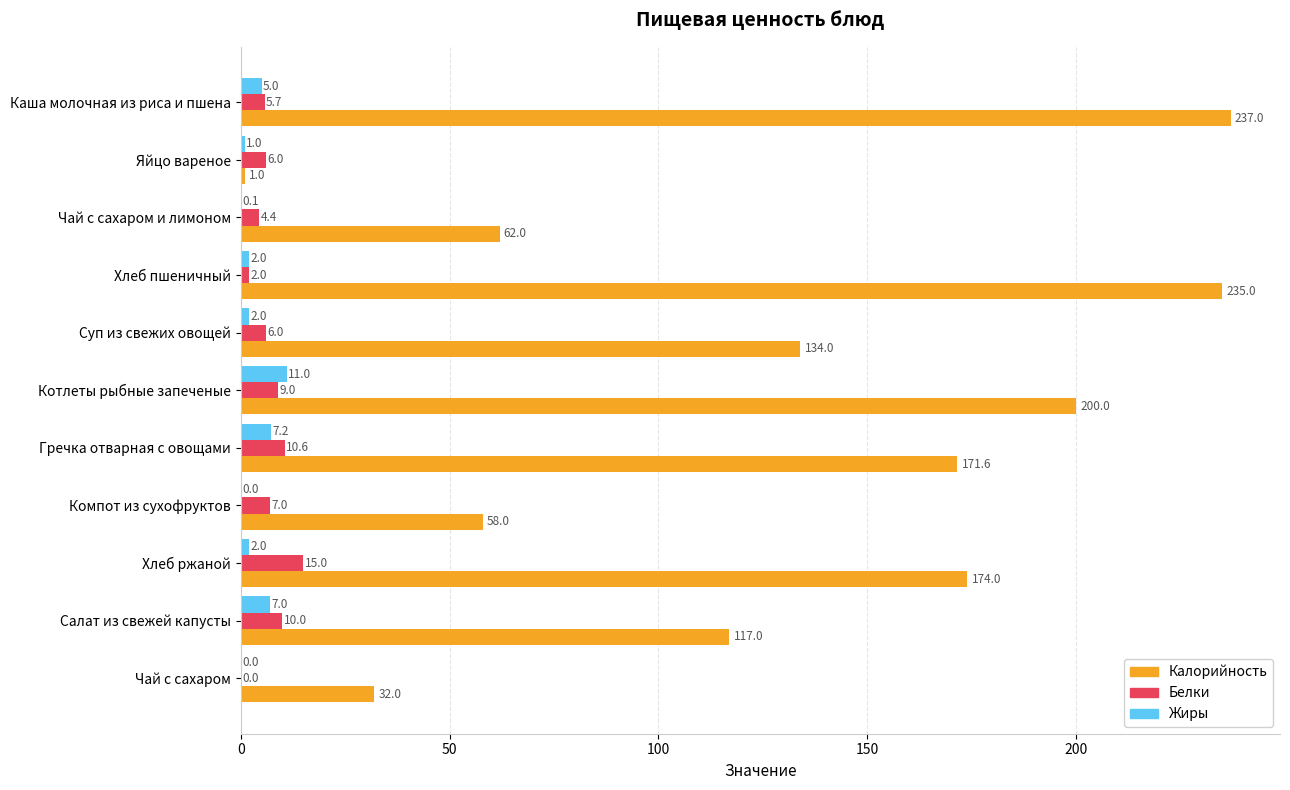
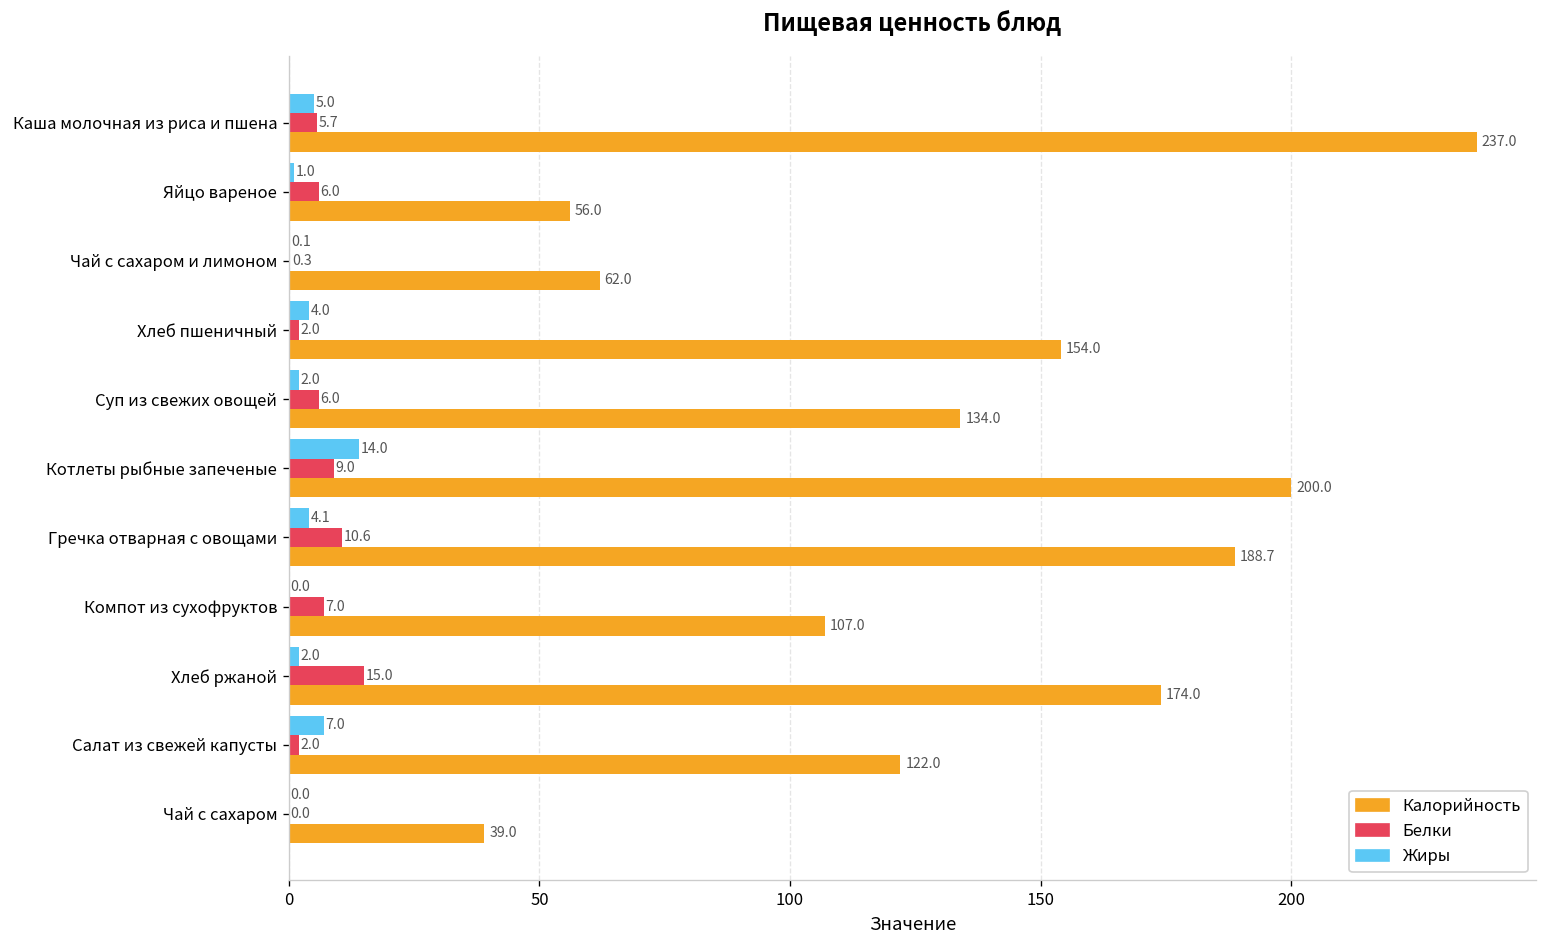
  {
    "Калорийность": {
      "Каша молочная из риса и пшена": 237.0,
-     "Яйцо вареное": 1.0,
+     "Яйцо вареное": 56.0,
      "Чай с сахаром и лимоном": 62.0,
-     "Хлеб пшеничный": 235.0,
+     "Хлеб пшеничный": 154.0,
      "Суп из свежих овощей": 134.0,
      "Котлеты рыбные запеченые": 200.0,
-     "Гречка отварная с овощами": 171.6,
-     "Компот из сухофруктов": 58.0,
+     "Гречка отварная с овощами": 188.7,
+     "Компот из сухофруктов": 107.0,
      "Хлеб ржаной": 174.0,
-     "Салат из свежей капусты": 117.0,
-     "Чай с сахаром": 32.0
+     "Салат из свежей капусты": 122.0,
+     "Чай с сахаром": 39.0
    },
    "Белки": {
      "Каша молочная из риса и пшена": 5.7,
      "Яйцо вареное": 6.0,
-     "Чай с сахаром и лимоном": 4.4,
+     "Чай с сахаром и лимоном": 0.3,
      "Хлеб пшеничный": 2.0,
      "Суп из свежих овощей": 6.0,
      "Котлеты рыбные запеченые": 9.0,
      "Гречка отварная с овощами": 10.6,
      "Компот из сухофруктов": 7.0,
      "Хлеб ржаной": 15.0,
-     "Салат из свежей капусты": 10.0,
+     "Салат из свежей капусты": 2.0,
      "Чай с сахаром": 0.0
    },
    "Жиры": {
      "Каша молочная из риса и пшена": 5.0,
      "Яйцо вареное": 1.0,
      "Чай с сахаром и лимоном": 0.1,
-     "Хлеб пшеничный": 2.0,
+     "Хлеб пшеничный": 4.0,
      "Суп из свежих овощей": 2.0,
-     "Котлеты рыбные запеченые": 11.0,
-     "Гречка отварная с овощами": 7.2,
+     "Котлеты рыбные запеченые": 14.0,
+     "Гречка отварная с овощами": 4.1,
      "Компот из сухофруктов": 0.0,
      "Хлеб ржаной": 2.0,
      "Салат из свежей капусты": 7.0,
      "Чай с сахаром": 0.0
    }
  }
